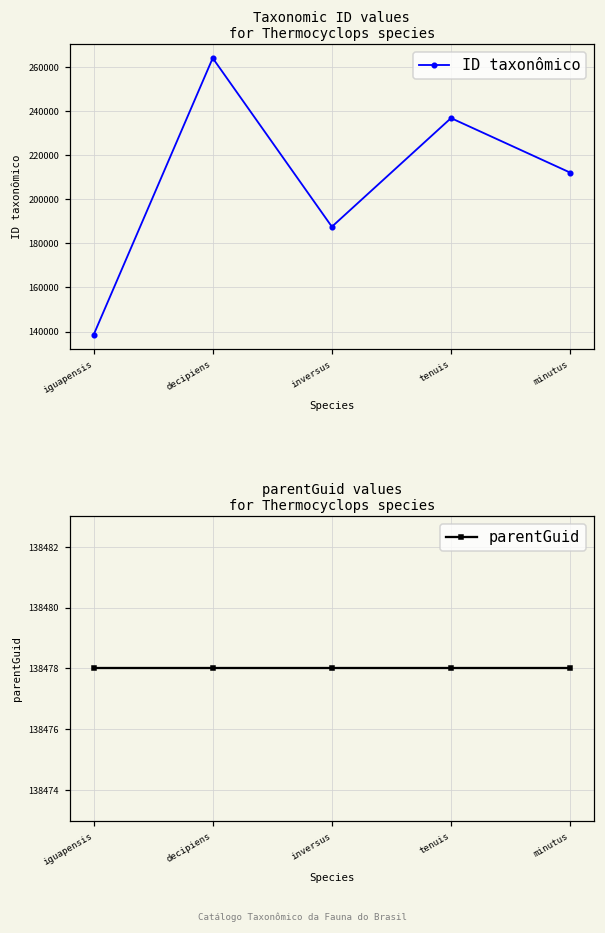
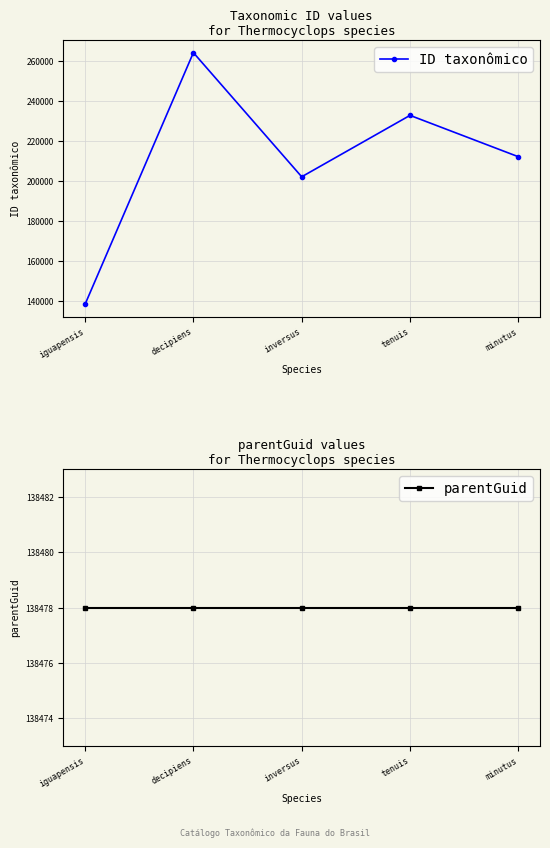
  {
    "Taxonomic ID values for Thermocyclops species": {
      "iguapensis": 138000,
      "decipiens": 264000,
-     "inversus": 188000,
-     "tenuis": 237000,
+     "inversus": 202000,
+     "tenuis": 233000,
      "minutus": 212000
    },
    "parentGuid values for Thermocyclops species": {
      "iguapensis": 138478.0,
      "decipiens": 138478.0,
      "inversus": 138478.0,
      "tenuis": 138478.0,
      "minutus": 138478.0
    }
  }
